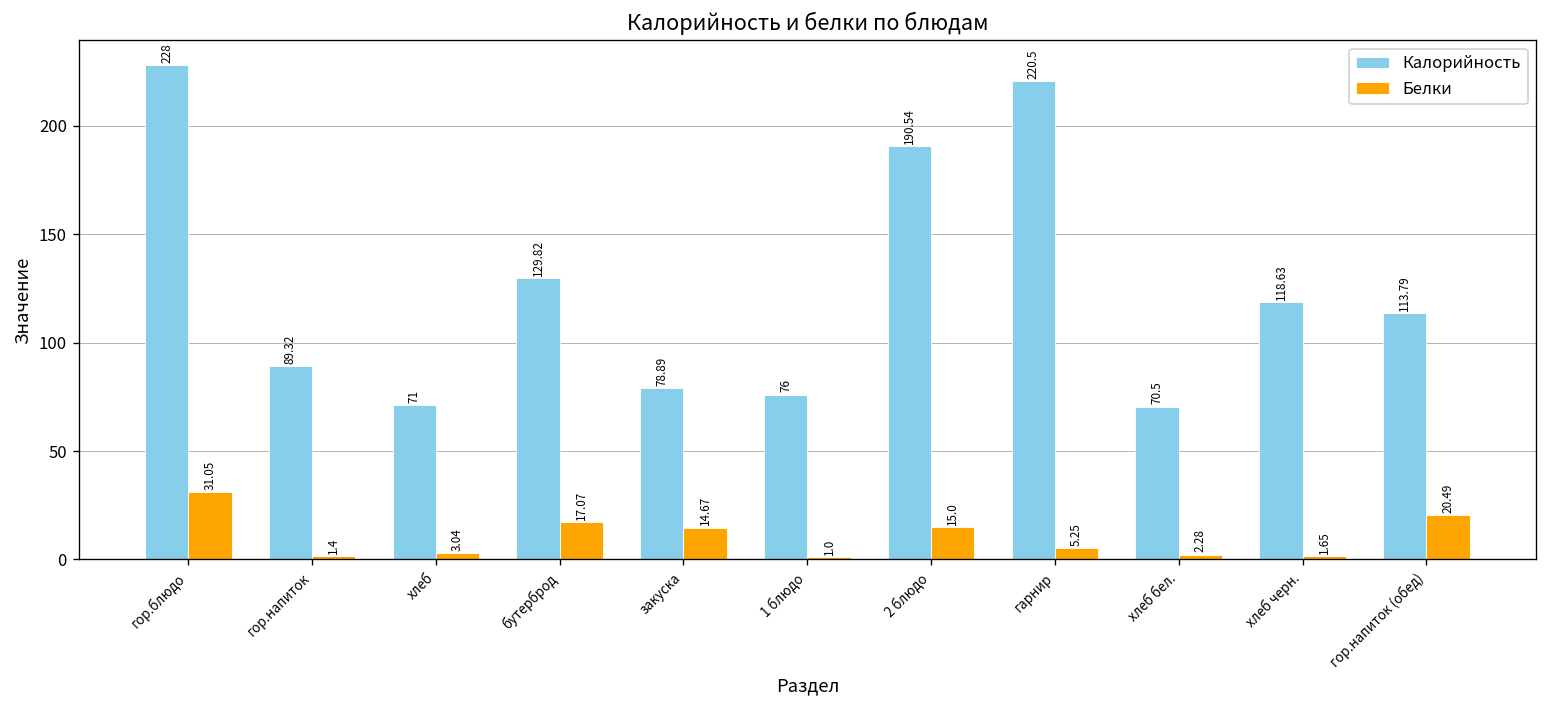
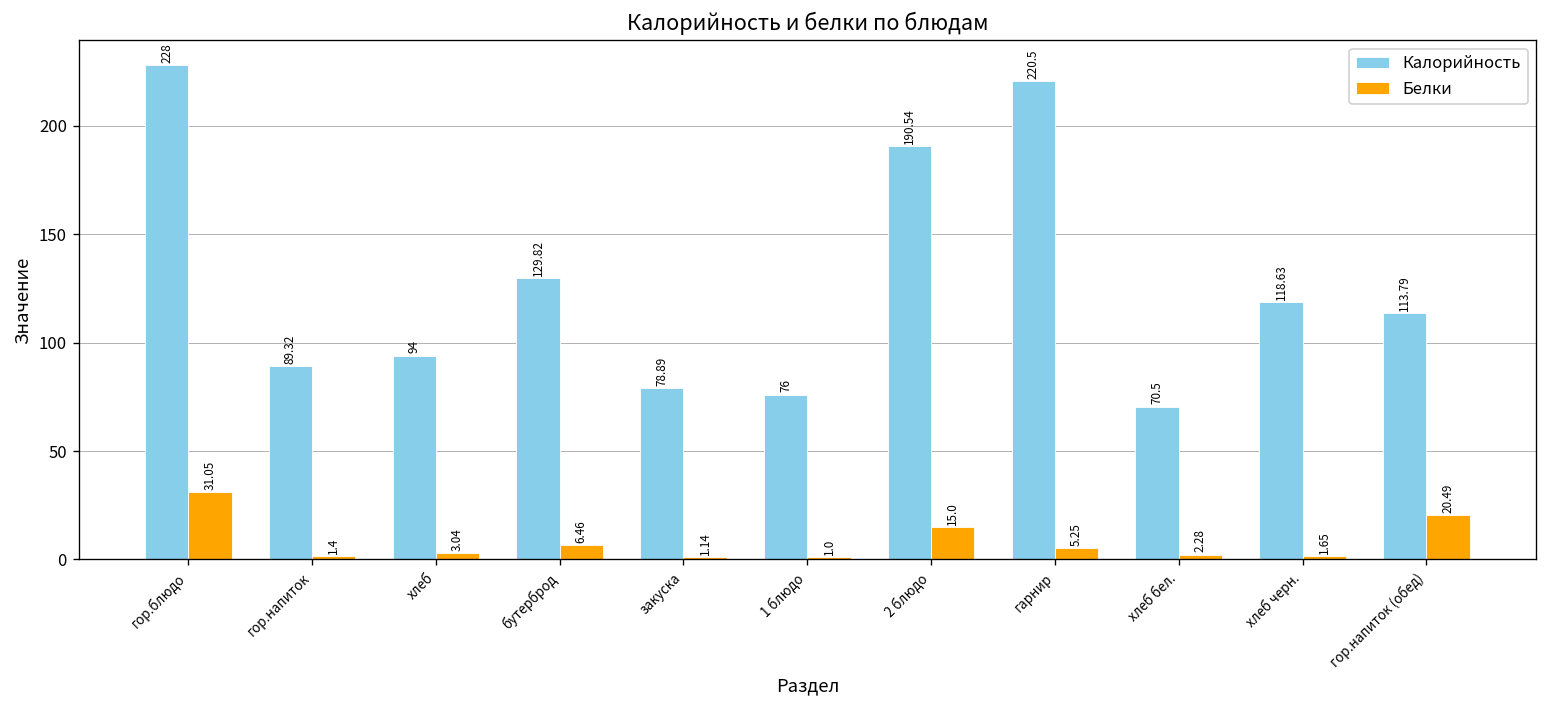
  {
    "Калорийность": {
      "гор.блюдо": 228,
      "гор.напиток": 89.32,
-     "хлеб": 71,
+     "хлеб": 94,
      "бутерброд": 129.82,
      "закуска": 78.89,
      "1 блюдо": 76,
      "2 блюдо": 190.54,
      "гарнир": 220.5,
      "хлеб бел.": 70.5,
      "хлеб черн.": 118.63,
      "гор.напиток (обед)": 113.79
    },
    "Белки": {
      "гор.блюдо": 31.05,
      "гор.напиток": 1.4,
      "хлеб": 3.04,
-     "бутерброд": 17.07,
-     "закуска": 14.67,
+     "бутерброд": 6.46,
+     "закуска": 1.14,
      "1 блюдо": 1.0,
      "2 блюдо": 15.0,
      "гарнир": 5.25,
      "хлеб бел.": 2.28,
      "хлеб черн.": 1.65,
      "гор.напиток (обед)": 20.49
    }
  }
